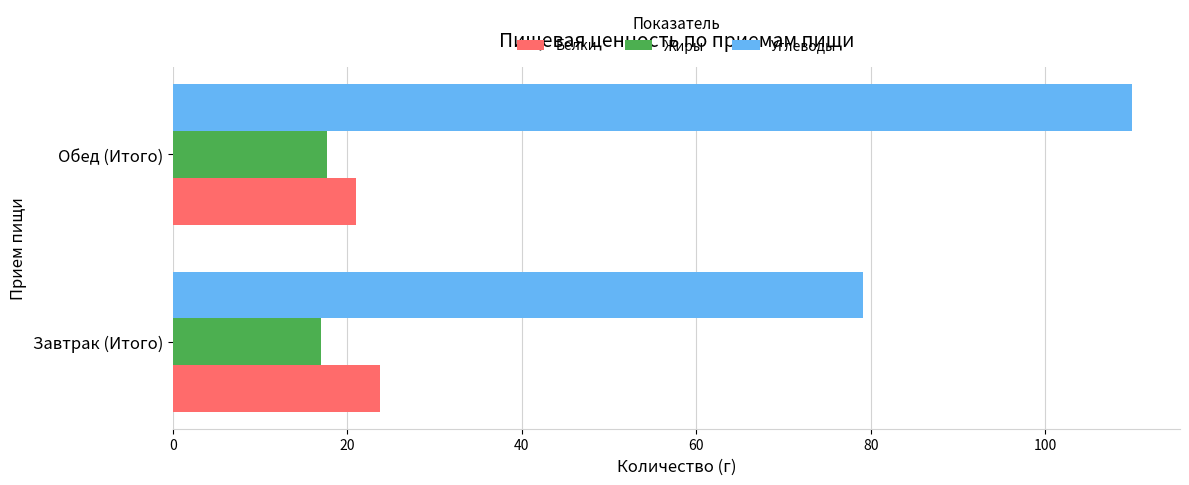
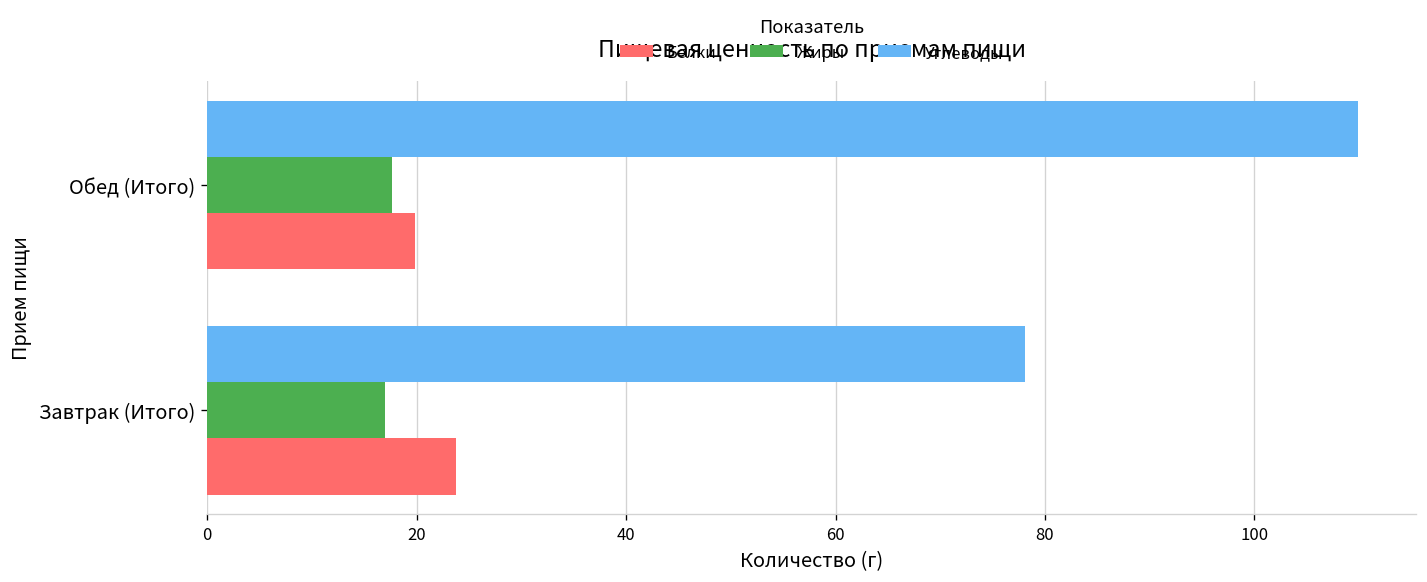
  {
    "Белки": {
-     "Обед (Итого)": 21,
+     "Обед (Итого)": 20,
      "Завтрак (Итого)": 24
    },
    "Жиры": {
      "Обед (Итого)": 18,
      "Завтрак (Итого)": 17
    },
    "Углеводы": {
      "Обед (Итого)": 110,
-     "Завтрак (Итого)": 79
+     "Завтрак (Итого)": 78
    }
  }
